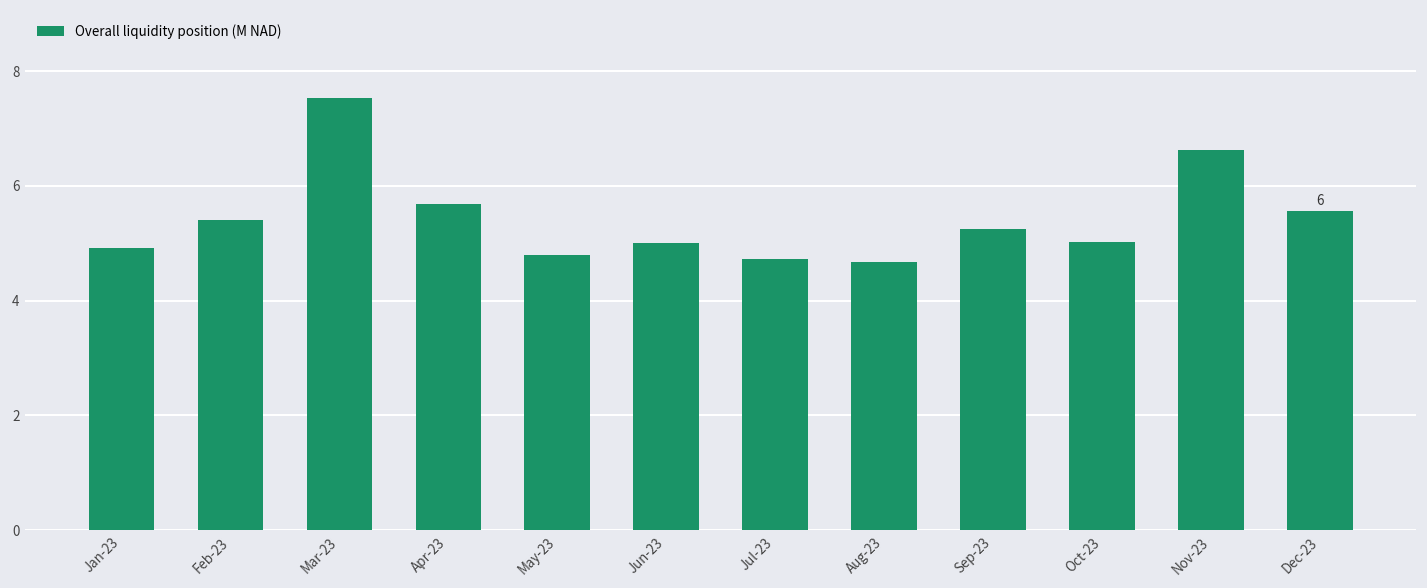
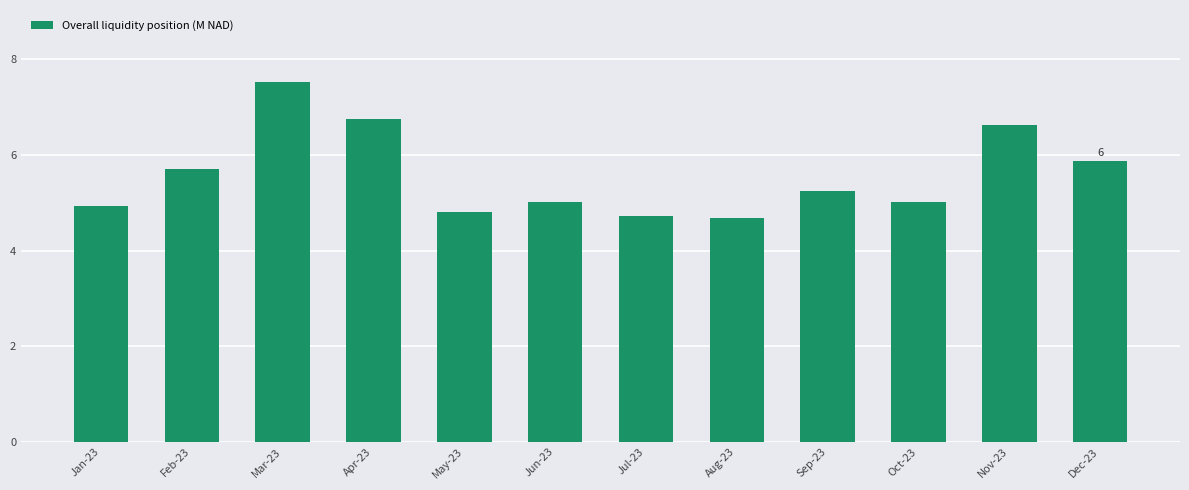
  {
    "Jan-23": 4.9,
-   "Feb-23": 5.4,
+   "Feb-23": 5.7,
    "Mar-23": 7.5,
-   "Apr-23": 5.7,
+   "Apr-23": 6.8,
    "May-23": 4.8,
    "Jun-23": 5.0,
    "Jul-23": 4.7,
    "Aug-23": 4.7,
    "Sep-23": 5.3,
    "Oct-23": 5.0,
    "Nov-23": 6.6,
-   "Dec-23": 5.6
+   "Dec-23": 5.9
  }
